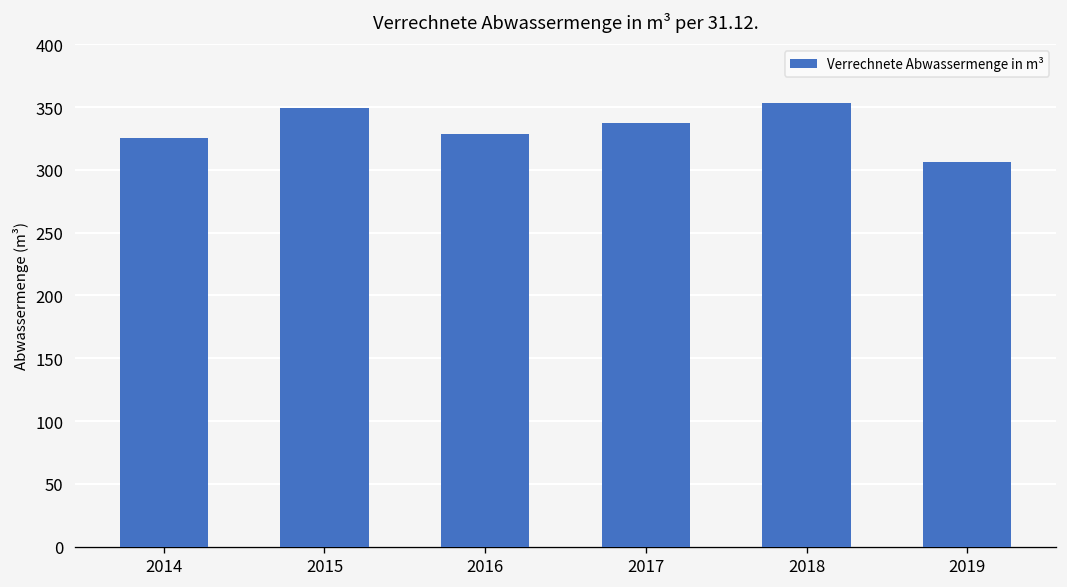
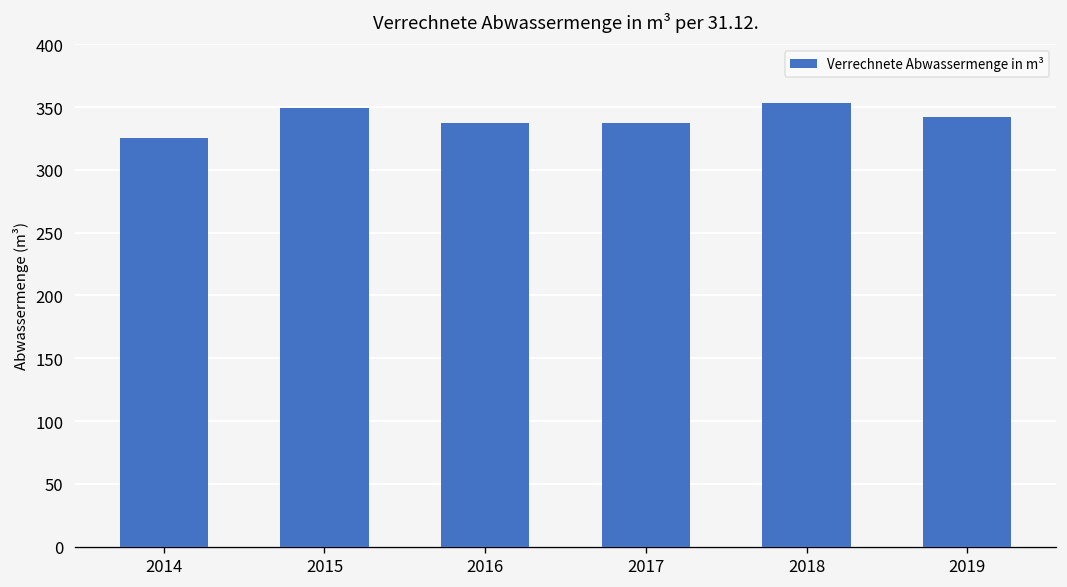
  {
    "2014": 326,
    "2015": 350,
-   "2016": 328,
+   "2016": 337,
    "2017": 337,
    "2018": 354,
-   "2019": 307
+   "2019": 342
  }
